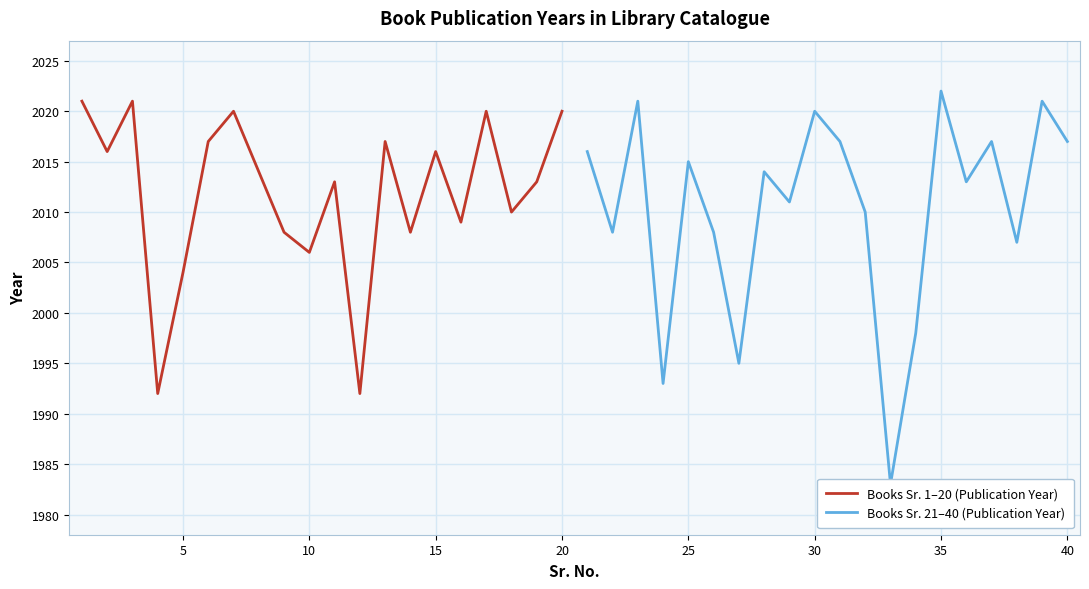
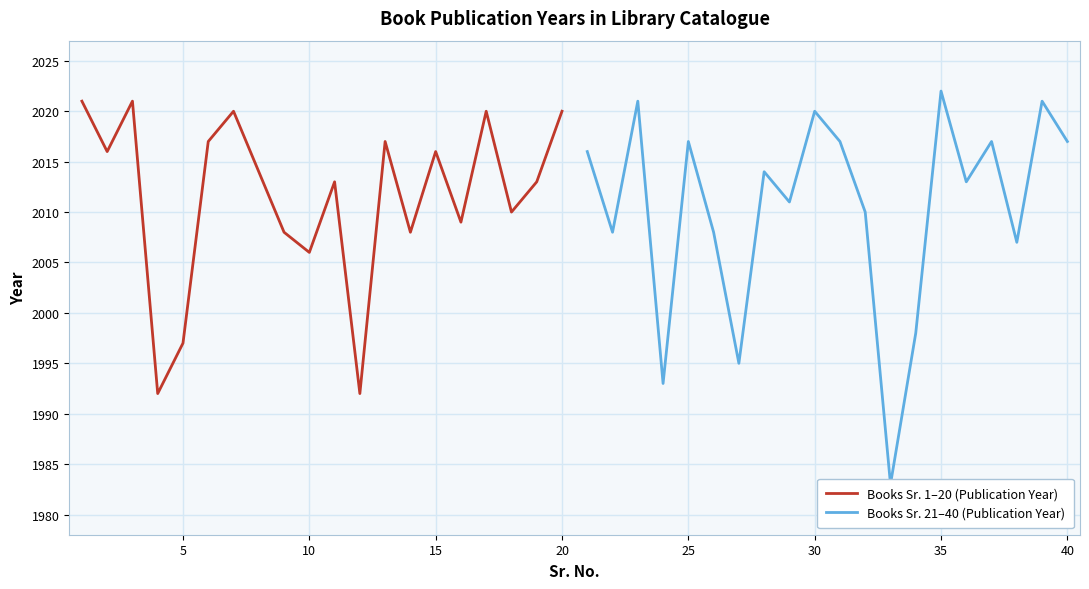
  {
    "Books Sr. 1–20 (Publication Year)": {
-     "5": 2004,
+     "5": 1997,
      "10": 2006,
      "15": 2016,
      "20": 2020
    },
    "Books Sr. 21–40 (Publication Year)": {
-     "25": 2015,
+     "25": 2017,
      "30": 2020,
      "35": 2022,
      "40": 2017
    }
  }
